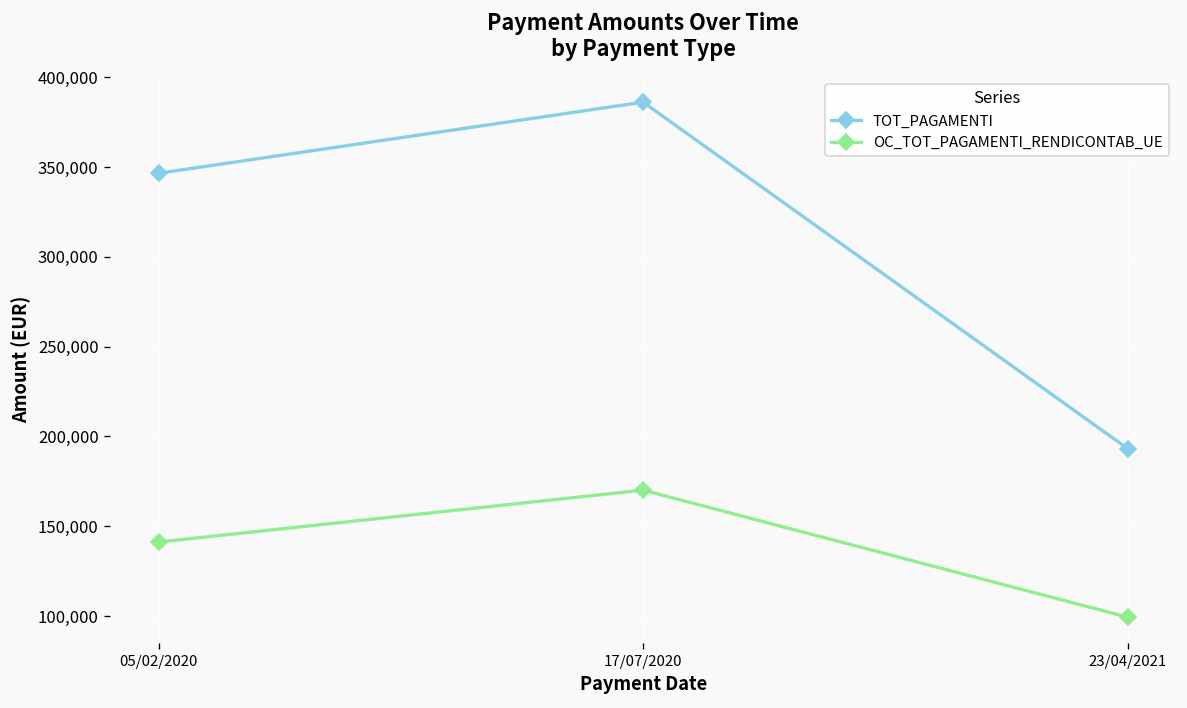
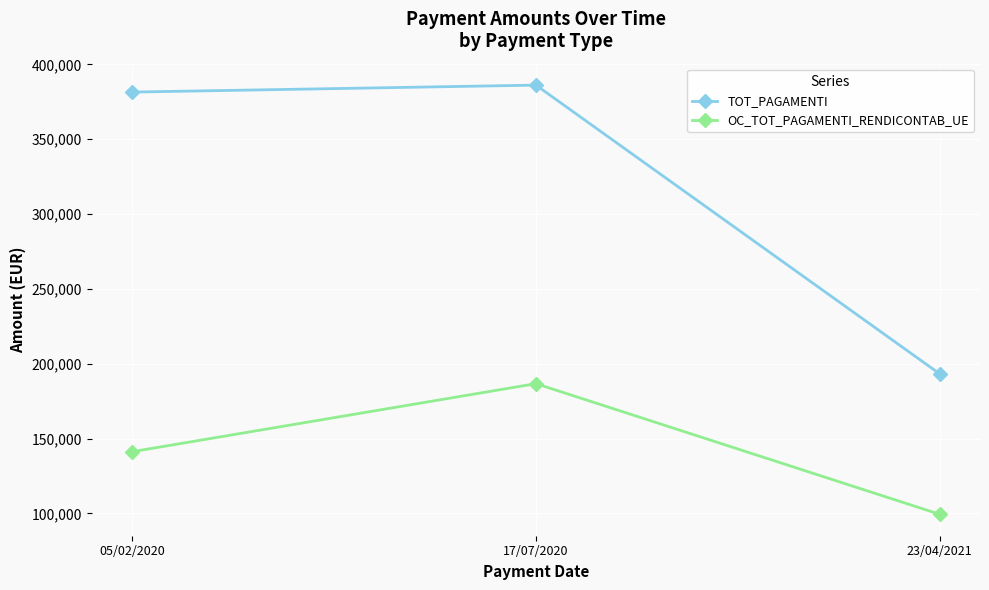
  {
    "TOT_PAGAMENTI": {
-     "05/02/2020": "347,000",
+     "05/02/2020": "381,000",
      "17/07/2020": "386,000",
      "23/04/2021": "193,000"
    },
    "OC_TOT_PAGAMENTI_RENDICONTAB_UE": {
      "05/02/2020": "141,000",
-     "17/07/2020": "170,000",
+     "17/07/2020": "187,000",
      "23/04/2021": "99,000"
    }
  }
